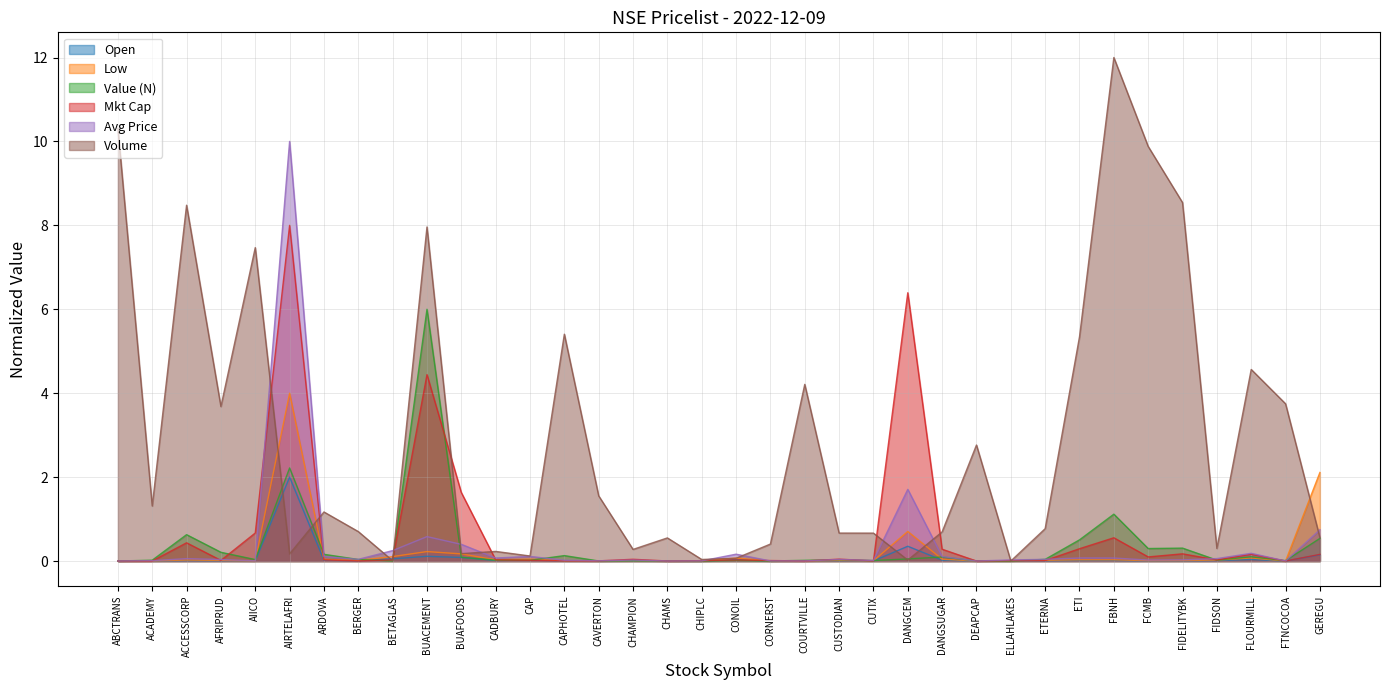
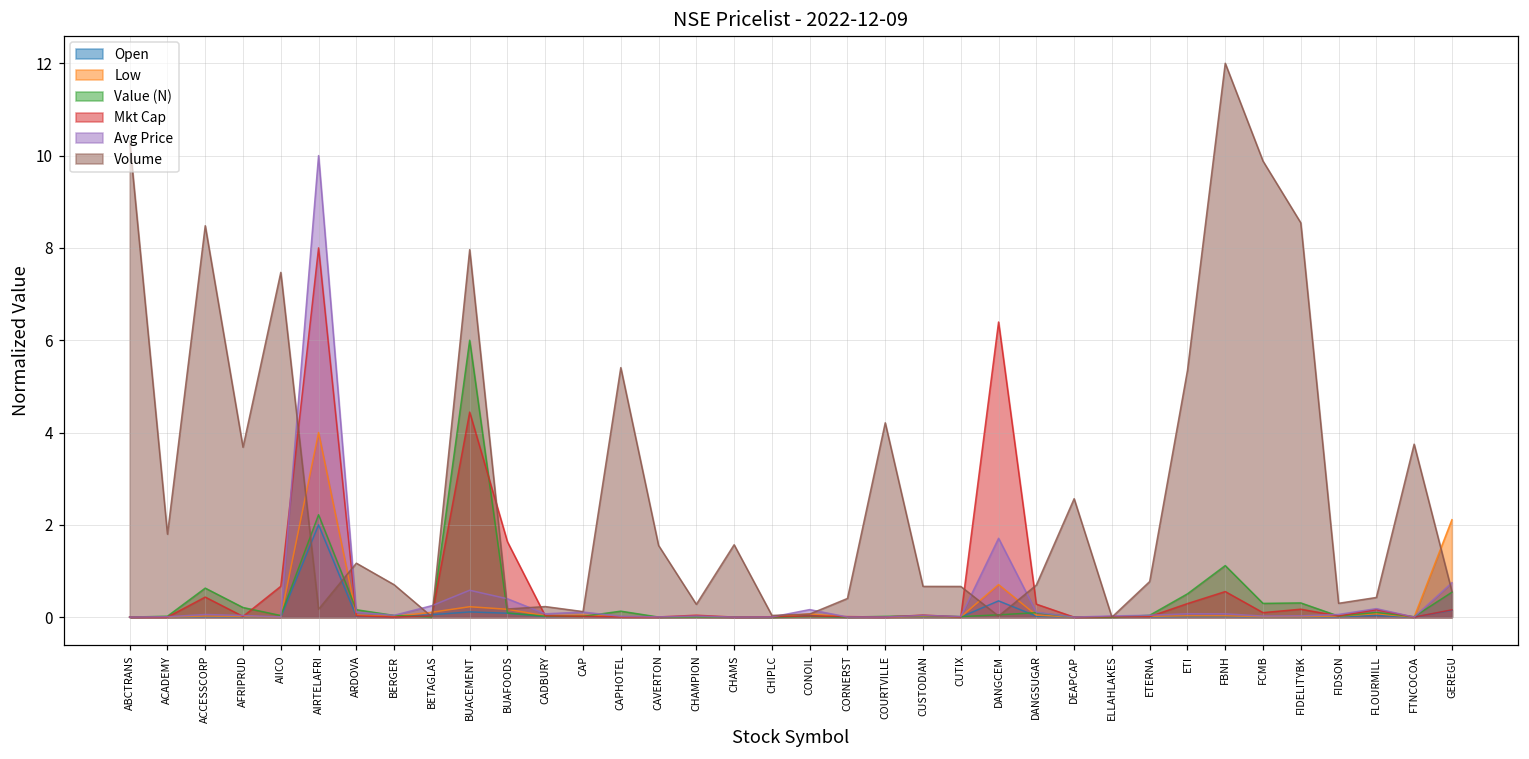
  {
    "Open": {
      "AIRTELAFRI": 2.0,
      "BUACEMENT": 0.1,
      "DANGCEM": 0.4
    },
    "Low": {
      "AIRTELAFRI": 4.0,
      "BUACEMENT": 0.2,
      "DANGCEM": 0.7,
      "GEREGU": 2.1
    },
    "Value (N)": {
      "ACCESSCORP": 0.6,
      "AFRIPRUD": 0.2,
      "AIRTELAFRI": 2.2,
      "BUACEMENT": 6.0,
      "CAPHOTEL": 0.1,
      "ETI": 0.5,
      "FBNH": 1.1,
      "FCMB": 0.3,
      "FIDELITYBK": 0.3
    },
    "Mkt Cap": {
      "ACCESSCORP": 0.4,
      "AIICO": 0.7,
      "AIRTELAFRI": 8.0,
      "BUACEMENT": 4.4,
      "BUAFOODS": 1.6,
      "DANGCEM": 6.4,
      "DANGSUGAR": 0.3,
      "ETI": 0.3,
      "FBNH": 0.6,
      "FCMB": 0.1,
      "FIDELITYBK": 0.2
    },
    "Avg Price": {
      "AIRTELAFRI": 10.0,
      "BETAGLAS": 0.2,
      "BUACEMENT": 0.6,
      "BUAFOODS": 0.4,
      "CONOIL": 0.2,
      "DANGCEM": 1.7,
      "GEREGU": 0.7
    },
    "Volume": {
-     "ACADEMY": 1.3,
+     "ACADEMY": 1.8,
      "ACCESSCORP": 8.5,
      "AFRIPRUD": 3.7,
      "AIICO": 7.5,
      "AIRTELAFRI": 0.2,
      "ARDOVA": 1.2,
      "BERGER": 0.7,
      "BUACEMENT": 8.0,
      "CADBURY": 0.2,
      "CAPHOTEL": 5.4,
      "CAVERTON": 1.6,
      "CHAMPION": 0.3,
-     "CHAMS": 0.6,
+     "CHAMS": 1.6,
      "CORNERST": 0.4,
      "COURTVILLE": 4.2,
      "CUSTODIAN": 0.7,
      "CUTIX": 0.7,
      "DANGSUGAR": 0.7,
-     "DEAPCAP": 2.8,
+     "DEAPCAP": 2.6,
      "ETERNA": 0.8,
      "ETI": 5.3,
      "FBNH": 12.0,
      "FCMB": 9.9,
      "FIDELITYBK": 8.5,
      "FIDSON": 0.3,
-     "FLOURMILL": 4.6,
+     "FLOURMILL": 0.4,
      "FTNCOCOA": 3.7
    }
  }
